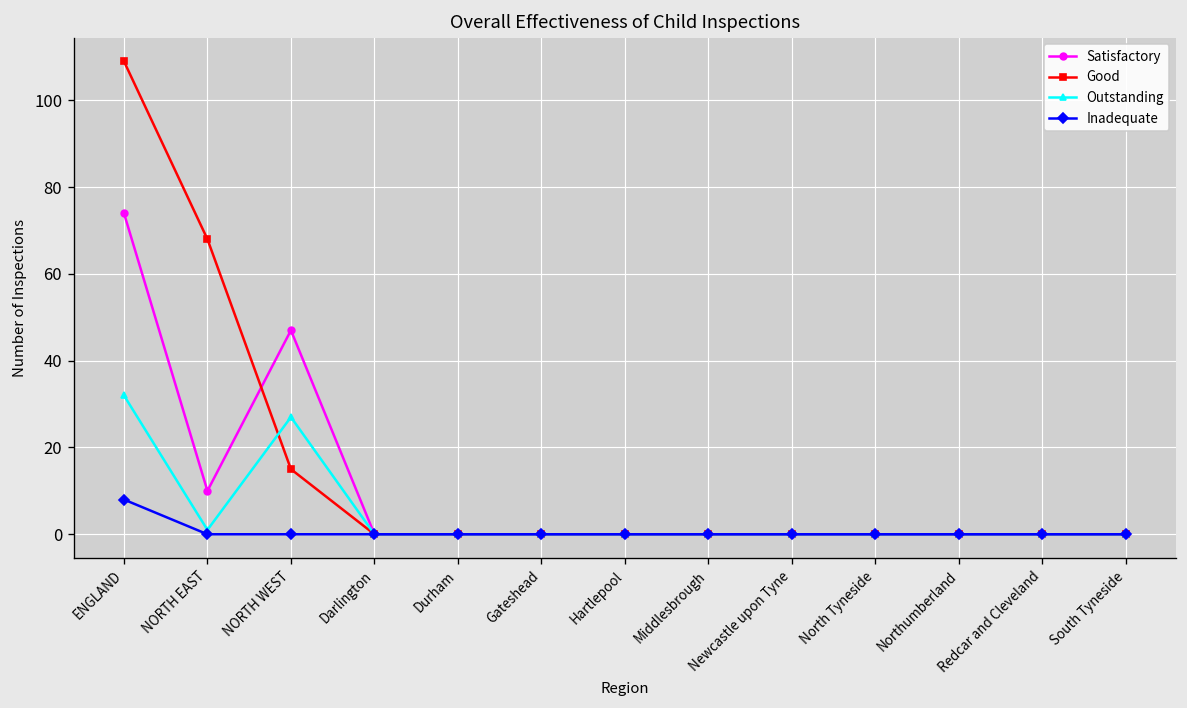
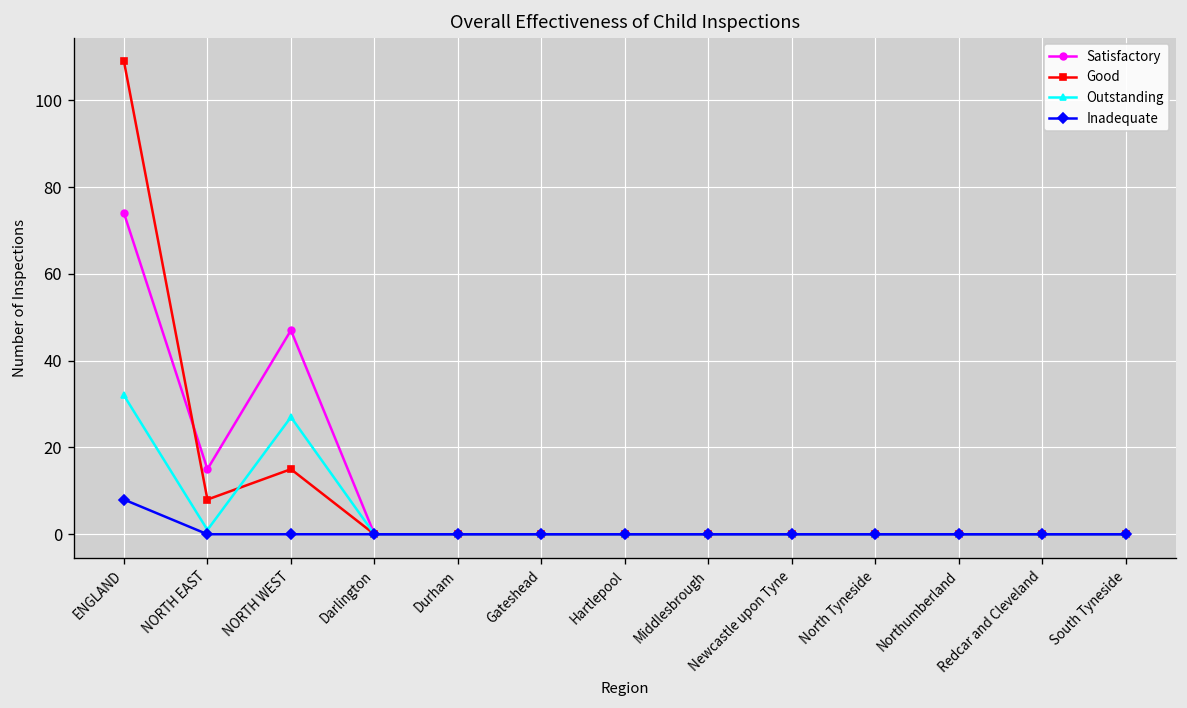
  {
    "Satisfactory": {
      "ENGLAND": 74,
-     "NORTH EAST": 10,
+     "NORTH EAST": 15,
      "NORTH WEST": 47
    },
    "Good": {
      "ENGLAND": 109,
-     "NORTH EAST": 68,
+     "NORTH EAST": 8,
      "NORTH WEST": 15
    },
    "Outstanding": {
      "ENGLAND": 32,
      "NORTH EAST": 1,
      "NORTH WEST": 27
    },
    "Inadequate": {
      "ENGLAND": 8,
      "NORTH EAST": 0,
      "NORTH WEST": 0
    }
  }
